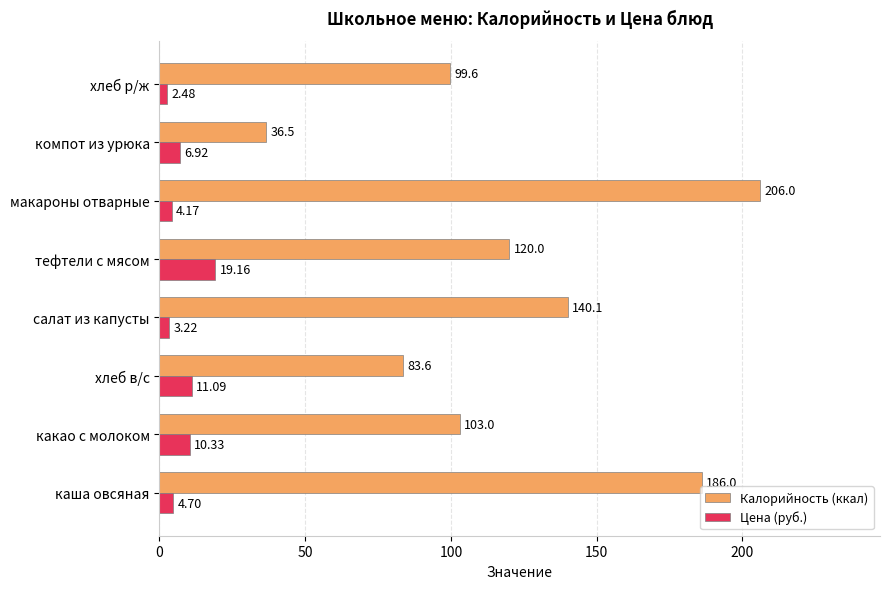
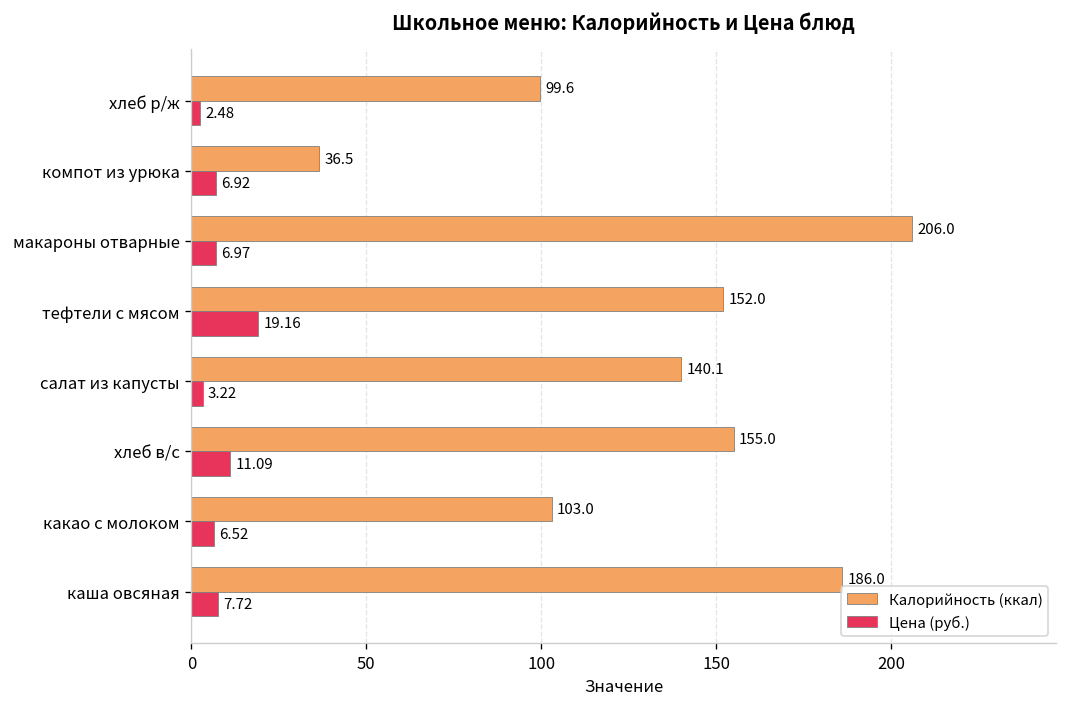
  {
    "Калорийность (ккал)": {
      "хлеб р/ж": 99.6,
      "компот из урюка": 36.5,
      "макароны отварные": 206.0,
-     "тефтели с мясом": 120.0,
+     "тефтели с мясом": 152.0,
      "салат из капусты": 140.1,
-     "хлеб в/с": 83.6,
+     "хлеб в/с": 155.0,
      "какао с молоком": 103.0
    },
    "Цена (руб.)": {
      "хлеб р/ж": 2.48,
      "компот из урюка": 6.92,
-     "макароны отварные": 4.17,
+     "макароны отварные": 6.97,
      "тефтели с мясом": 19.16,
      "салат из капусты": 3.22,
      "хлеб в/с": 11.09,
-     "какао с молоком": 10.33,
-     "каша овсяная": 4.70
+     "какао с молоком": 6.52,
+     "каша овсяная": 7.72
    }
  }
